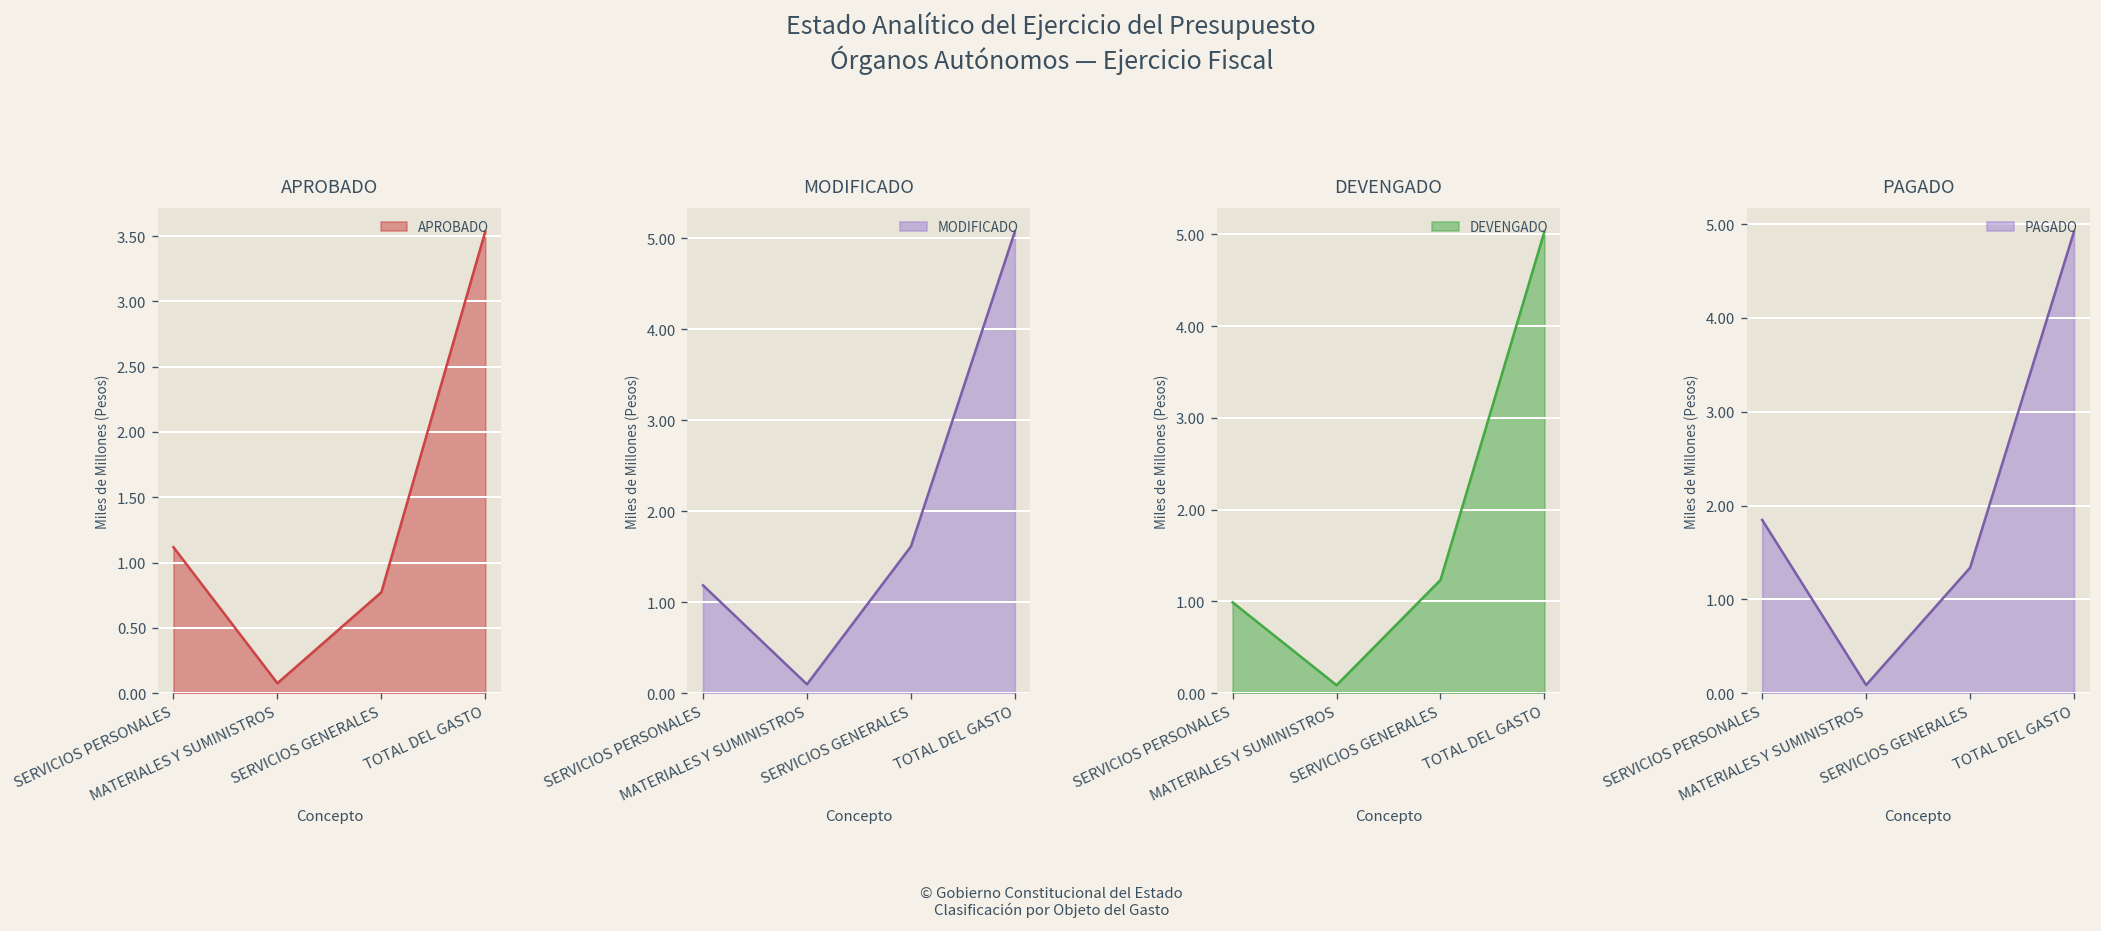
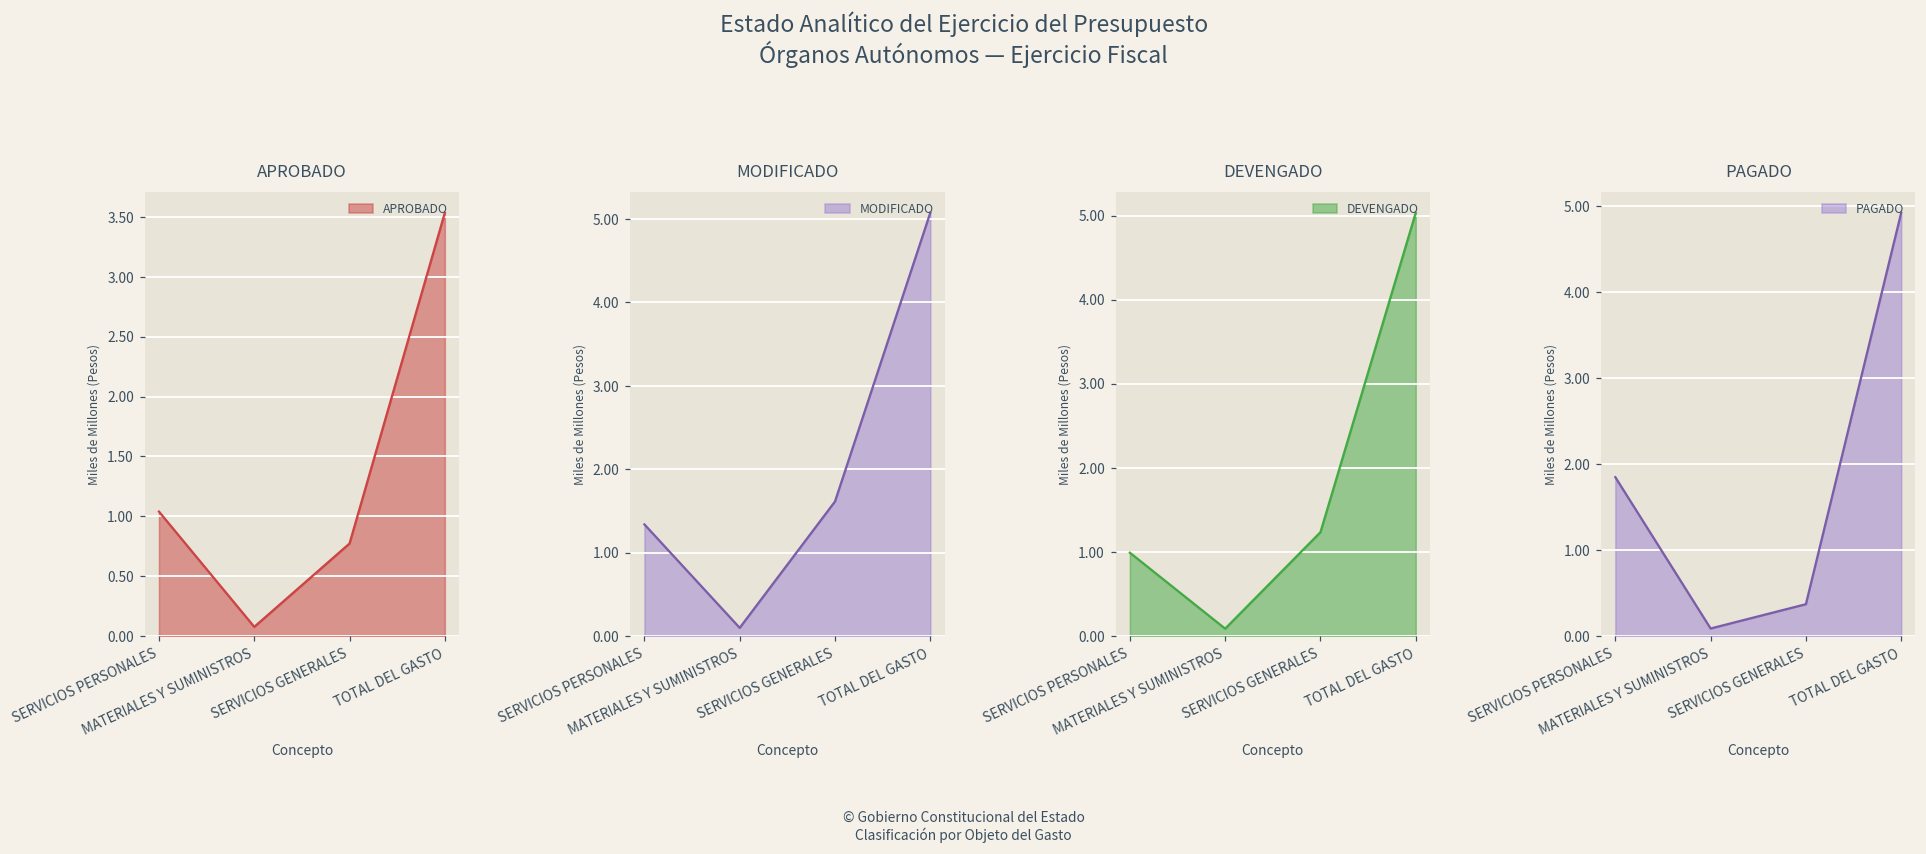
  {
    "APROBADO": {
-     "SERVICIOS PERSONALES": 1.12,
+     "SERVICIOS PERSONALES": 1.04,
      "MATERIALES Y SUMINISTROS": 0.08,
      "SERVICIOS GENERALES": 0.77,
      "TOTAL DEL GASTO": 3.54
    },
    "MODIFICADO": {
-     "SERVICIOS PERSONALES": 1.2,
+     "SERVICIOS PERSONALES": 1.3,
      "MATERIALES Y SUMINISTROS": 0.1,
      "SERVICIOS GENERALES": 1.6,
      "TOTAL DEL GASTO": 5.1
    },
    "DEVENGADO": {
      "SERVICIOS PERSONALES": 1.0,
      "MATERIALES Y SUMINISTROS": 0.1,
      "SERVICIOS GENERALES": 1.2,
      "TOTAL DEL GASTO": 5.0
    },
    "PAGADO": {
      "SERVICIOS PERSONALES": 1.8,
      "MATERIALES Y SUMINISTROS": 0.1,
-     "SERVICIOS GENERALES": 1.3,
+     "SERVICIOS GENERALES": 0.4,
      "TOTAL DEL GASTO": 4.9
    }
  }
